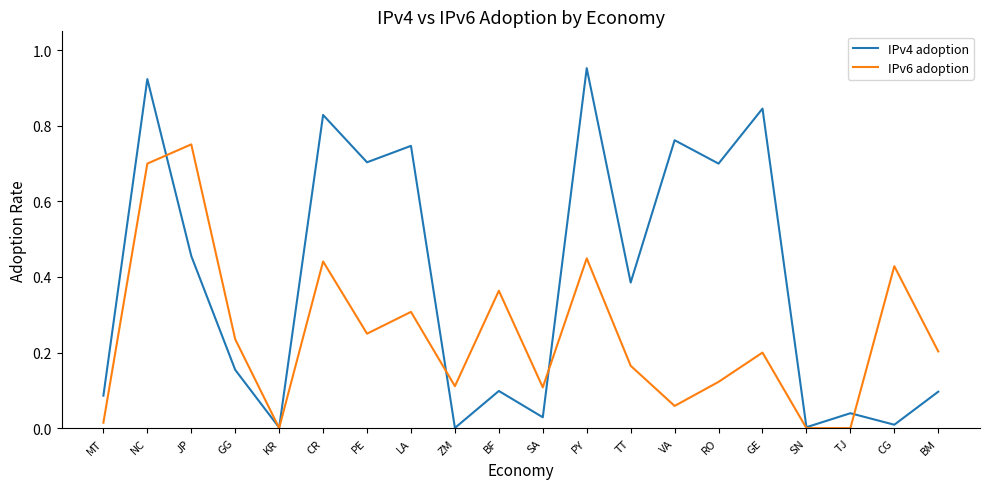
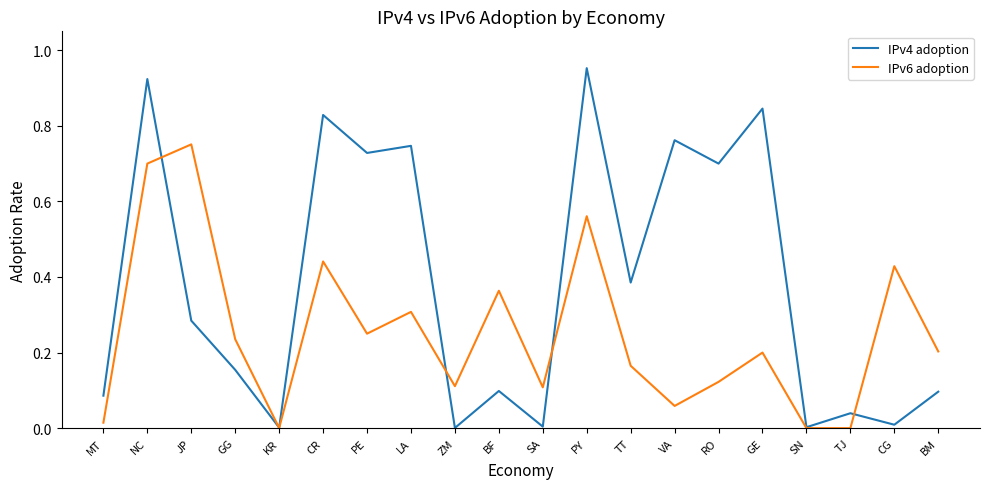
  {
    "IPv4 adoption": {
      "MT": 0.09,
      "NC": 0.92,
-     "JP": 0.46,
+     "JP": 0.28,
      "GG": 0.15,
      "CR": 0.83,
-     "PE": 0.70,
+     "PE": 0.73,
      "LA": 0.75,
      "ZM": 0.00,
      "BF": 0.10,
-     "SA": 0.03,
+     "SA": 0.00,
      "PY": 0.95,
      "TT": 0.39,
      "VA": 0.76,
      "RO": 0.70,
      "GE": 0.85,
      "TJ": 0.04,
      "CG": 0.01,
      "BM": 0.10
    },
    "IPv6 adoption": {
      "MT": 0.01,
      "NC": 0.70,
      "JP": 0.75,
      "GG": 0.24,
      "CR": 0.44,
      "PE": 0.25,
      "LA": 0.31,
      "ZM": 0.11,
      "BF": 0.36,
      "SA": 0.11,
-     "PY": 0.45,
+     "PY": 0.56,
      "TT": 0.17,
      "VA": 0.06,
      "RO": 0.12,
      "GE": 0.20,
      "TJ": 0.00,
      "CG": 0.43,
      "BM": 0.20
    }
  }
